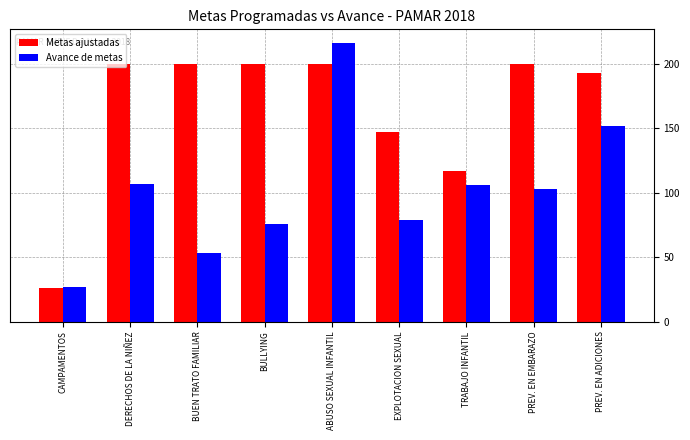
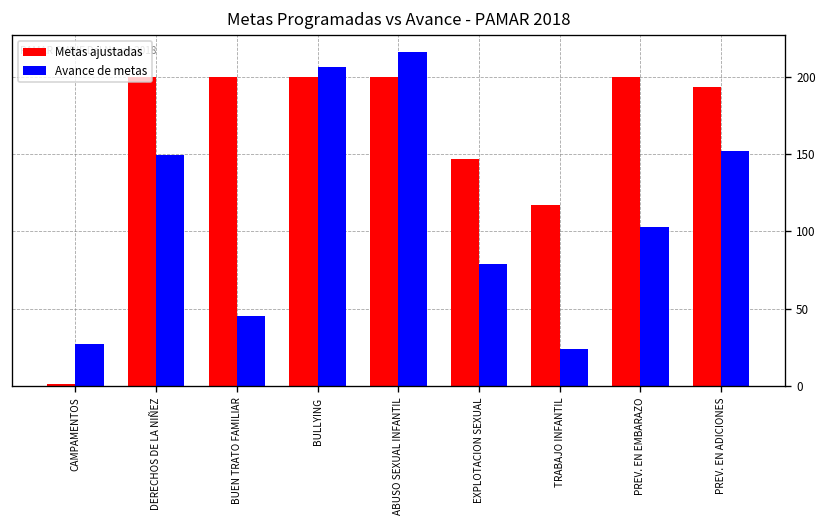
  {
    "Metas ajustadas": {
-     "CAMPAMENTOS": 26,
+     "CAMPAMENTOS": 1,
      "BUEN TRATO FAMILIAR": 200,
      "BULLYING": 200,
      "ABUSO SEXUAL INFANTIL": 200,
      "EXPLOTACION SEXUAL": 147,
      "TRABAJO INFANTIL": 117,
      "PREV. EN EMBARAZO": 200,
      "PREV. EN ADICIONES": 193
    },
    "Avance de metas": {
      "CAMPAMENTOS": 27,
-     "DERECHOS DE LA NIÑEZ": 107,
-     "BUEN TRATO FAMILIAR": 53,
-     "BULLYING": 76,
+     "DERECHOS DE LA NIÑEZ": 149,
+     "BUEN TRATO FAMILIAR": 45,
+     "BULLYING": 206,
      "ABUSO SEXUAL INFANTIL": 216,
      "EXPLOTACION SEXUAL": 79,
-     "TRABAJO INFANTIL": 106,
+     "TRABAJO INFANTIL": 24,
      "PREV. EN EMBARAZO": 103,
      "PREV. EN ADICIONES": 152
    }
  }
